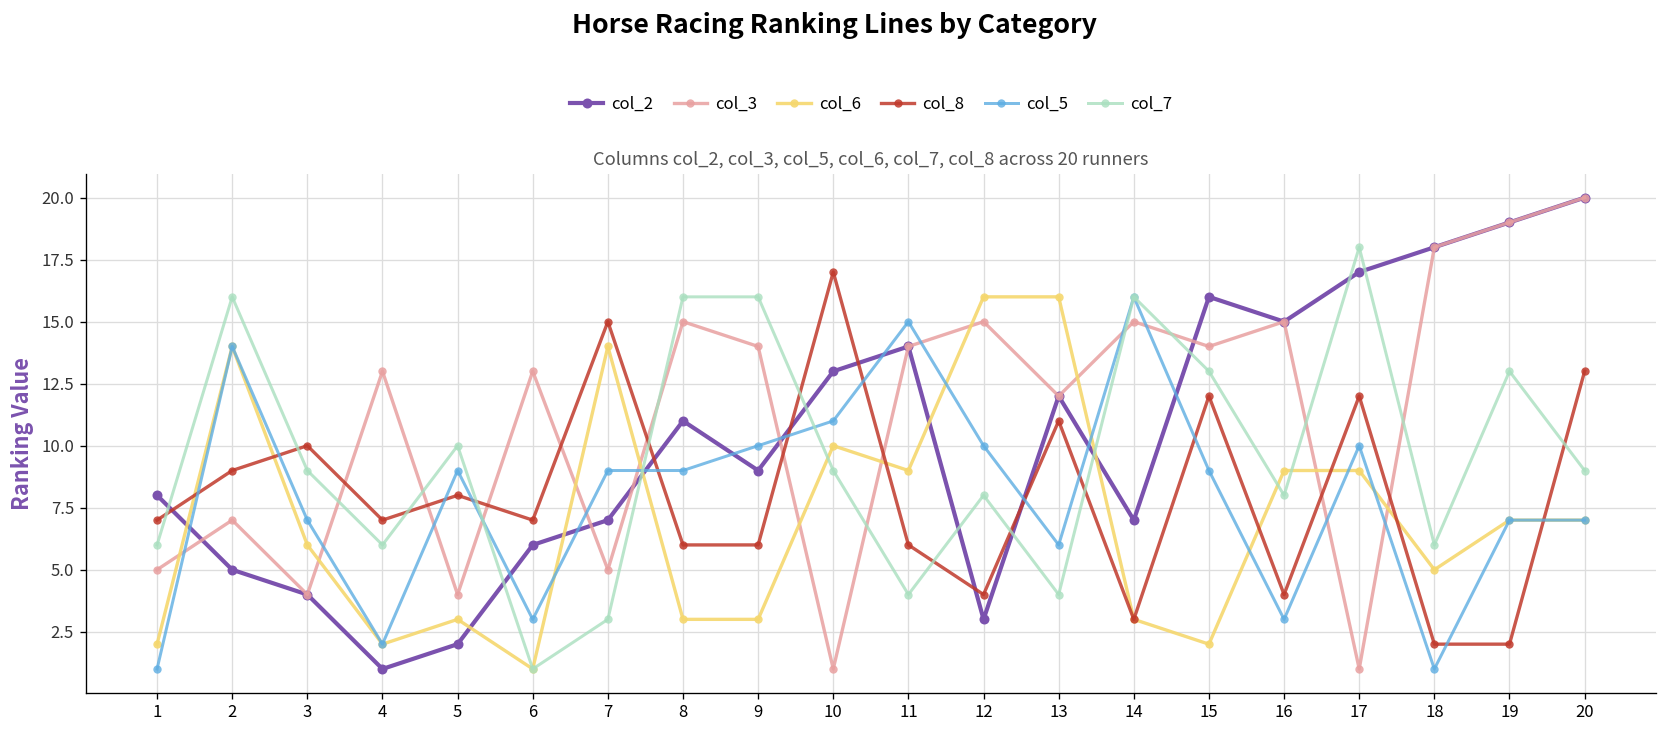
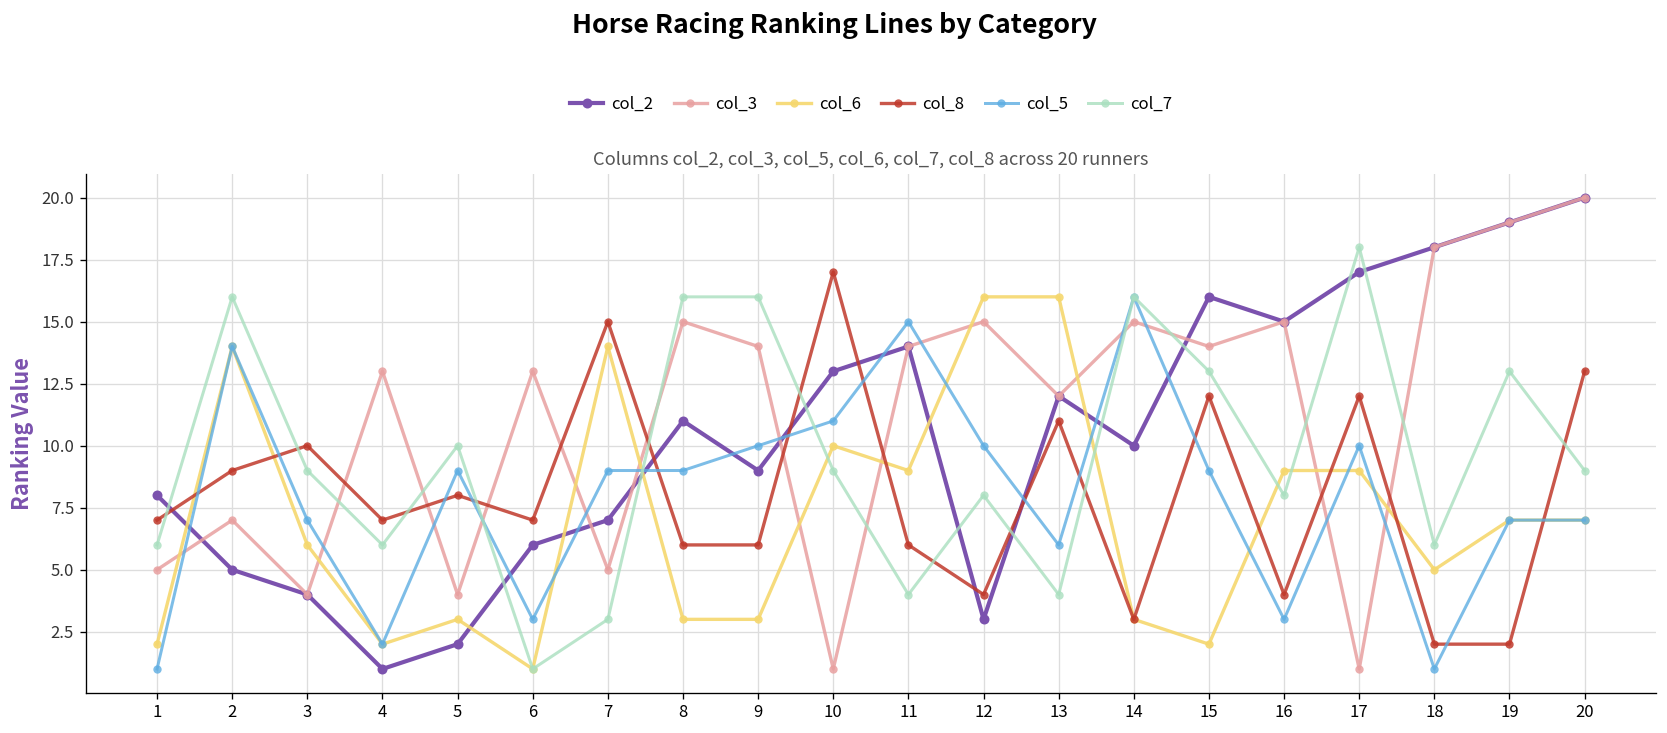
  {
    "col_2": {
      "1": 8,
      "2": 5,
      "4": 1,
      "5": 2,
      "6": 6,
      "7": 7,
      "8": 11,
      "9": 9,
      "10": 13,
      "12": 3,
-     "14": 7,
+     "14": 10,
      "15": 16,
      "17": 17
    },
    "col_3": {
      "1": 5,
      "2": 7,
      "4": 13,
      "5": 4,
      "6": 13,
      "7": 5,
      "8": 15,
      "9": 14,
      "10": 1,
      "12": 15,
      "14": 15,
      "15": 14,
      "17": 1
    },
    "col_6": {
      "1": 2,
      "3": 6,
      "5": 3,
      "7": 14,
      "8": 3,
      "9": 3,
      "10": 10,
      "11": 9,
      "12": 16,
      "13": 16,
      "15": 2,
      "16": 9,
      "17": 9,
      "18": 5
    },
    "col_8": {
      "1": 7,
      "2": 9,
      "3": 10,
      "4": 7,
      "5": 8,
      "6": 7,
      "7": 15,
      "8": 6,
      "9": 6,
      "10": 17,
      "11": 6,
      "12": 4,
      "13": 11,
      "15": 12,
      "16": 4,
      "17": 12,
      "18": 2,
      "19": 2,
      "20": 13
    },
    "col_5": {
      "1": 1,
      "3": 7,
      "5": 9,
      "6": 3,
      "7": 9,
      "8": 9,
      "9": 10,
      "10": 11,
      "11": 15,
      "12": 10,
      "13": 6,
      "15": 9,
      "16": 3,
      "17": 10,
      "18": 1
    },
    "col_7": {
      "1": 6,
      "2": 16,
      "3": 9,
      "4": 6,
      "5": 10,
      "7": 3,
      "8": 16,
      "9": 16,
      "10": 9,
      "11": 4,
      "12": 8,
      "13": 4,
      "15": 13,
      "16": 8,
      "17": 18,
      "18": 6,
      "19": 13,
      "20": 9
    }
  }
